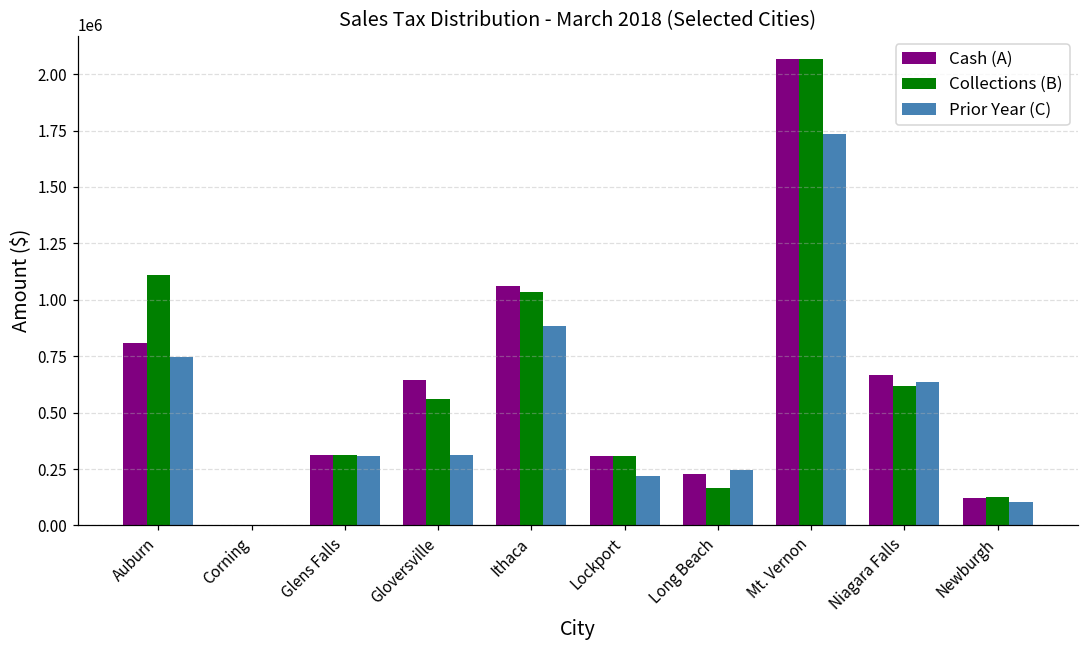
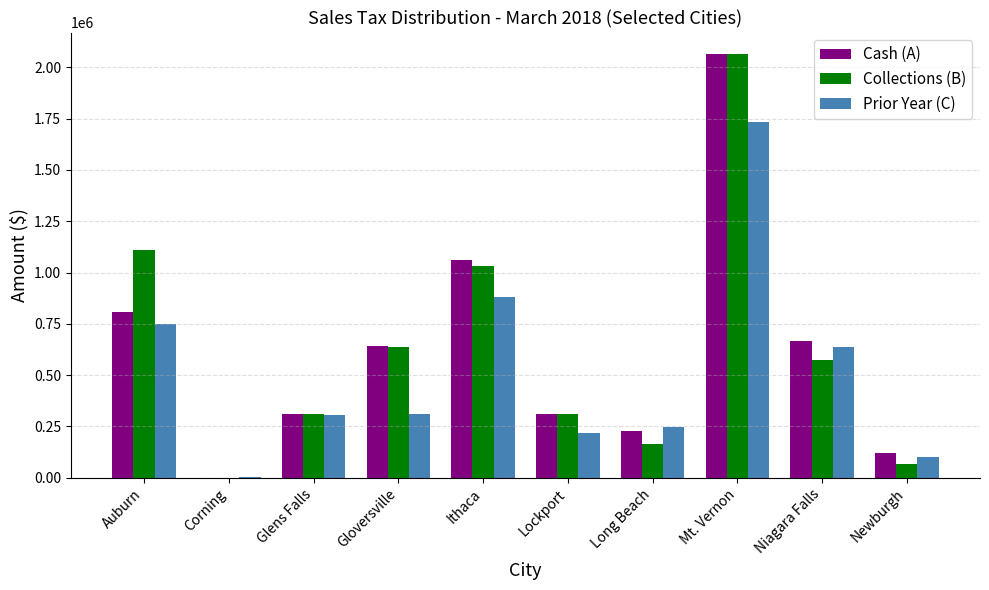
  {
    "Cash (A)": {
      "Auburn": 810000,
      "Glens Falls": 310000,
      "Gloversville": 640000,
      "Ithaca": 1060000,
      "Lockport": 310000,
      "Long Beach": 230000,
      "Mt. Vernon": 2070000,
      "Niagara Falls": 670000,
      "Newburgh": 120000
    },
    "Collections (B)": {
      "Auburn": 1110000,
      "Glens Falls": 310000,
-     "Gloversville": 560000,
+     "Gloversville": 640000,
      "Ithaca": 1030000,
      "Lockport": 310000,
      "Long Beach": 170000,
      "Mt. Vernon": 2070000,
-     "Niagara Falls": 620000,
-     "Newburgh": 130000
+     "Niagara Falls": 580000,
+     "Newburgh": 70000
    },
    "Prior Year (C)": {
      "Auburn": 750000,
      "Glens Falls": 310000,
      "Gloversville": 310000,
      "Ithaca": 880000,
      "Lockport": 220000,
      "Long Beach": 250000,
      "Mt. Vernon": 1730000,
      "Niagara Falls": 640000,
      "Newburgh": 100000
    }
  }
